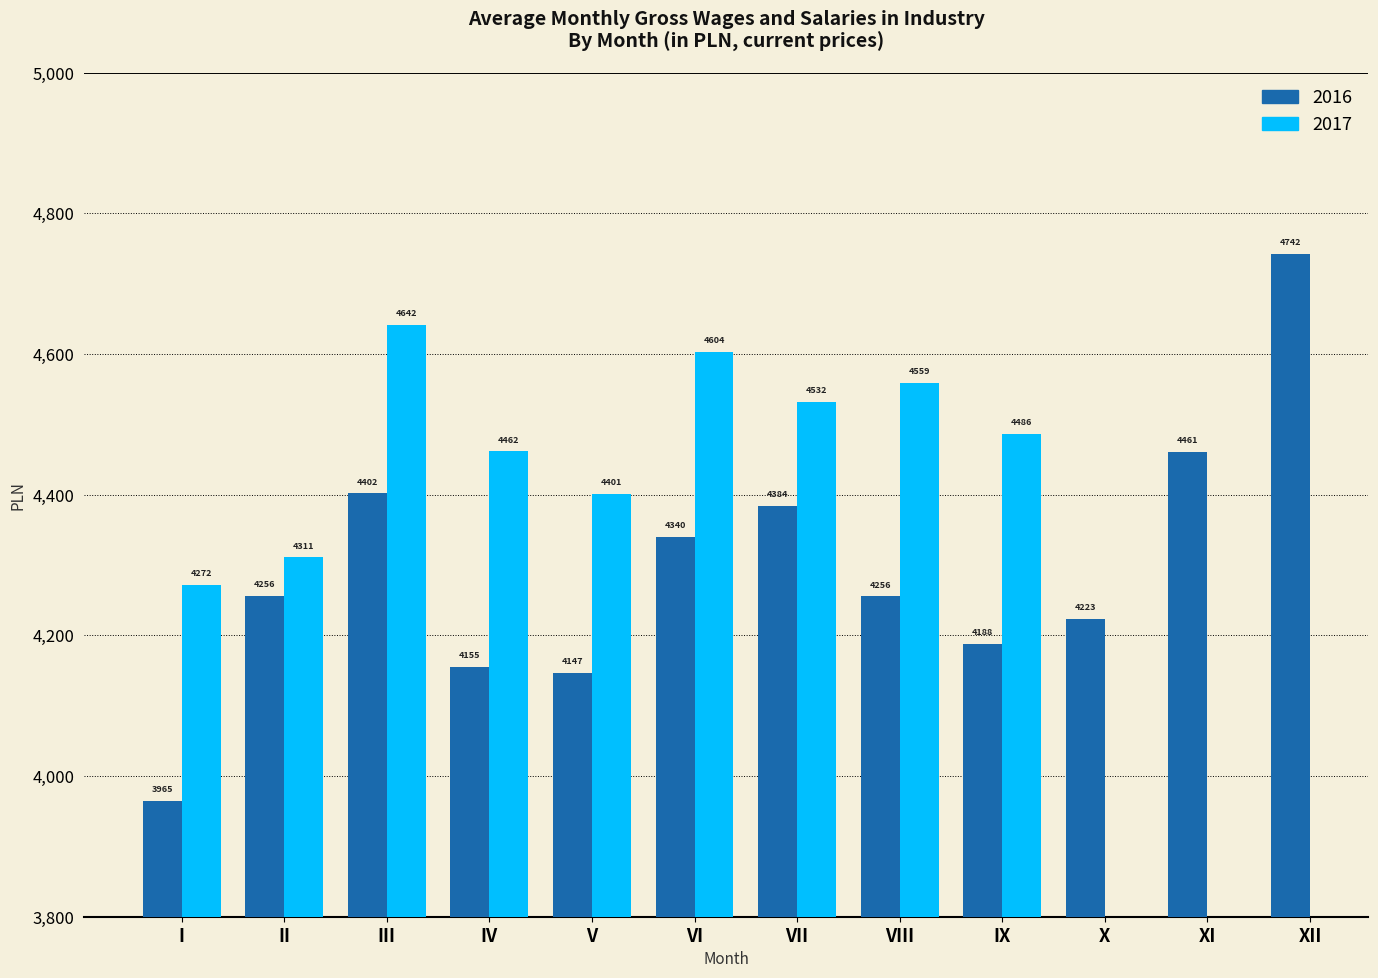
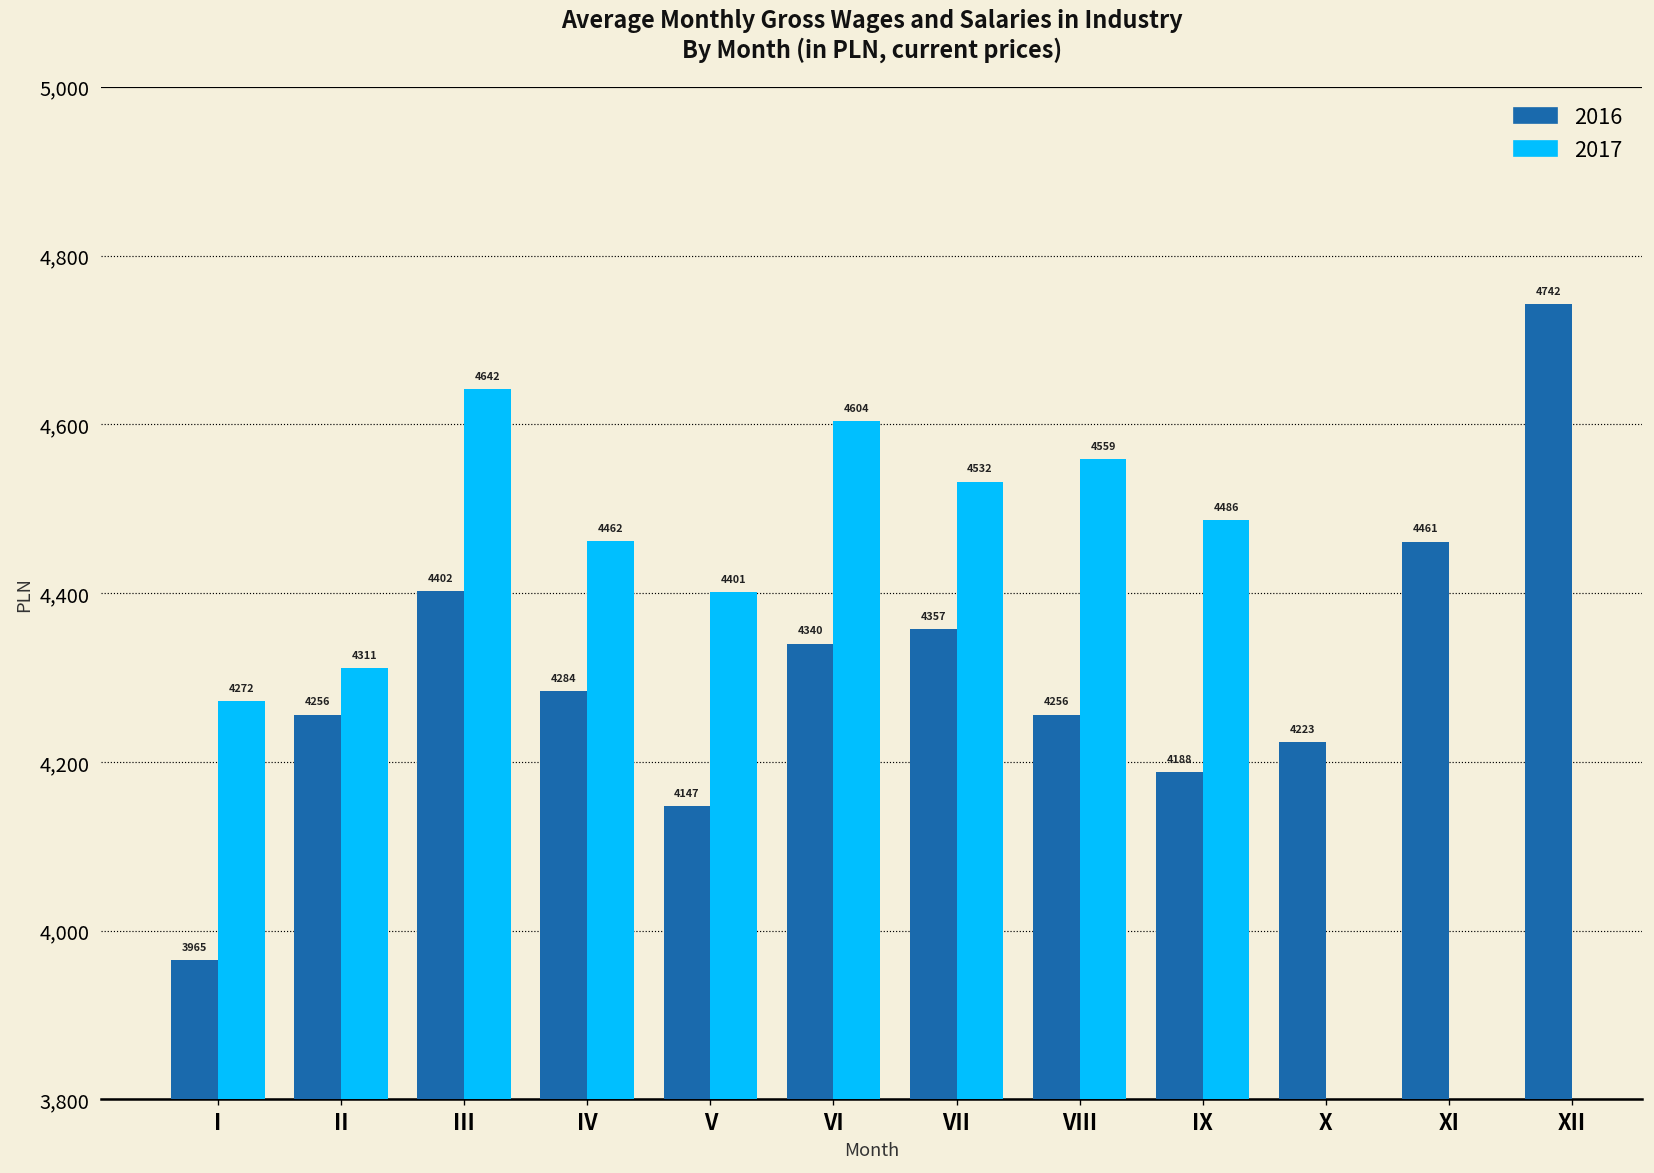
  {
    "2016": {
      "I": 3965,
      "II": 4256,
      "III": 4402,
-     "IV": 4155,
+     "IV": 4284,
      "V": 4147,
      "VI": 4340,
-     "VII": 4384,
+     "VII": 4357,
      "VIII": 4256,
      "IX": 4188,
      "X": 4223,
      "XI": 4461,
      "XII": 4742
    }
  }
